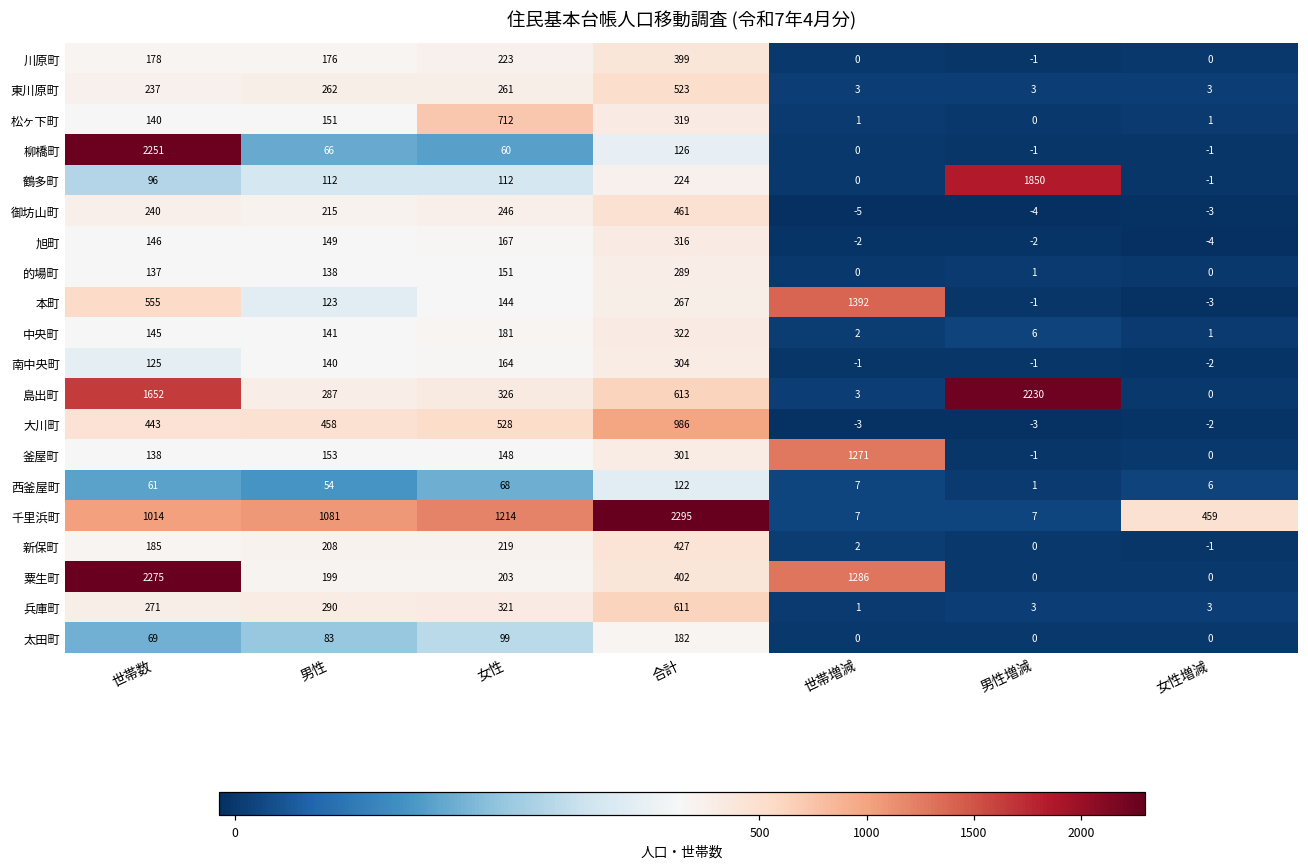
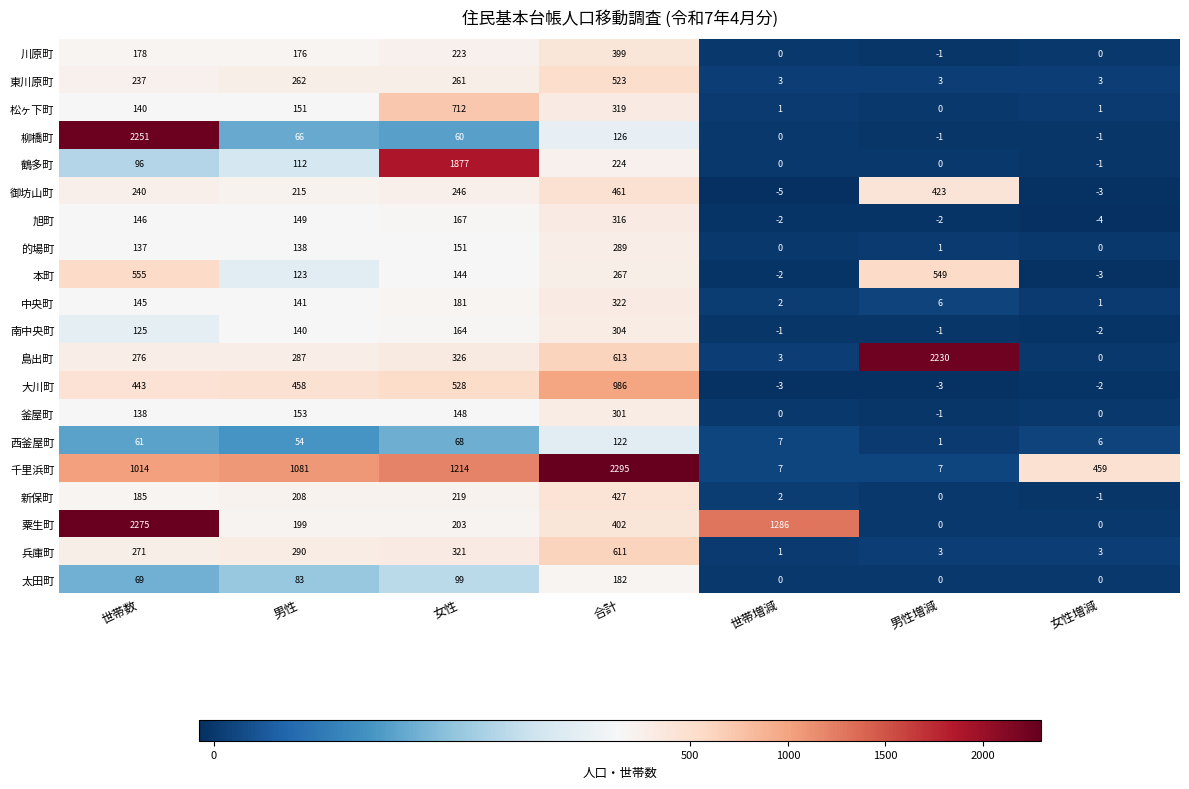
  {
    "川原町": {
      "世帯数": 178,
      "男性": 176,
      "女性": 223,
      "合計": 399,
      "世帯増減": 0,
      "男性増減": -1,
      "女性増減": 0
    },
    "東川原町": {
      "世帯数": 237,
      "男性": 262,
      "女性": 261,
      "合計": 523,
      "世帯増減": 3,
      "男性増減": 3,
      "女性増減": 3
    },
    "松ヶ下町": {
      "世帯数": 140,
      "男性": 151,
      "女性": 712,
      "合計": 319,
      "世帯増減": 1,
      "男性増減": 0,
      "女性増減": 1
    },
    "柳橋町": {
      "世帯数": 2251,
      "男性": 66,
      "女性": 60,
      "合計": 126,
      "世帯増減": 0,
      "男性増減": -1,
      "女性増減": -1
    },
    "鶴多町": {
      "世帯数": 96,
      "男性": 112,
-     "女性": 112,
+     "女性": 1877,
      "合計": 224,
      "世帯増減": 0,
-     "男性増減": 1850,
+     "男性増減": 0,
      "女性増減": -1
    },
    "御坊山町": {
      "世帯数": 240,
      "男性": 215,
      "女性": 246,
      "合計": 461,
      "世帯増減": -5,
-     "男性増減": -4,
+     "男性増減": 423,
      "女性増減": -3
    },
    "旭町": {
      "世帯数": 146,
      "男性": 149,
      "女性": 167,
      "合計": 316,
      "世帯増減": -2,
      "男性増減": -2,
      "女性増減": -4
    },
    "的場町": {
      "世帯数": 137,
      "男性": 138,
      "女性": 151,
      "合計": 289,
      "世帯増減": 0,
      "男性増減": 1,
      "女性増減": 0
    },
    "本町": {
      "世帯数": 555,
      "男性": 123,
      "女性": 144,
      "合計": 267,
-     "世帯増減": 1392,
-     "男性増減": -1,
+     "世帯増減": -2,
+     "男性増減": 549,
      "女性増減": -3
    },
    "中央町": {
      "世帯数": 145,
      "男性": 141,
      "女性": 181,
      "合計": 322,
      "世帯増減": 2,
      "男性増減": 6,
      "女性増減": 1
    },
    "南中央町": {
      "世帯数": 125,
      "男性": 140,
      "女性": 164,
      "合計": 304,
      "世帯増減": -1,
      "男性増減": -1,
      "女性増減": -2
    },
    "島出町": {
-     "世帯数": 1652,
+     "世帯数": 276,
      "男性": 287,
      "女性": 326,
      "合計": 613,
      "世帯増減": 3,
      "男性増減": 2230,
      "女性増減": 0
    },
    "大川町": {
      "世帯数": 443,
      "男性": 458,
      "女性": 528,
      "合計": 986,
      "世帯増減": -3,
      "男性増減": -3,
      "女性増減": -2
    },
    "釜屋町": {
      "世帯数": 138,
      "男性": 153,
      "女性": 148,
      "合計": 301,
-     "世帯増減": 1271,
+     "世帯増減": 0,
      "男性増減": -1,
      "女性増減": 0
    },
    "西釜屋町": {
      "世帯数": 61,
      "男性": 54,
      "女性": 68,
      "合計": 122,
      "世帯増減": 7,
      "男性増減": 1,
      "女性増減": 6
    },
    "千里浜町": {
      "世帯数": 1014,
      "男性": 1081,
      "女性": 1214,
      "合計": 2295,
      "世帯増減": 7,
      "男性増減": 7,
      "女性増減": 459
    },
    "新保町": {
      "世帯数": 185,
      "男性": 208,
      "女性": 219,
      "合計": 427,
      "世帯増減": 2,
      "男性増減": 0,
      "女性増減": -1
    },
    "粟生町": {
      "世帯数": 2275,
      "男性": 199,
      "女性": 203,
      "合計": 402,
      "世帯増減": 1286,
      "男性増減": 0,
      "女性増減": 0
    },
    "兵庫町": {
      "世帯数": 271,
      "男性": 290,
      "女性": 321,
      "合計": 611,
      "世帯増減": 1,
      "男性増減": 3,
      "女性増減": 3
    },
    "太田町": {
      "世帯数": 69,
      "男性": 83,
      "女性": 99,
      "合計": 182,
      "世帯増減": 0,
      "男性増減": 0,
      "女性増減": 0
    }
  }
